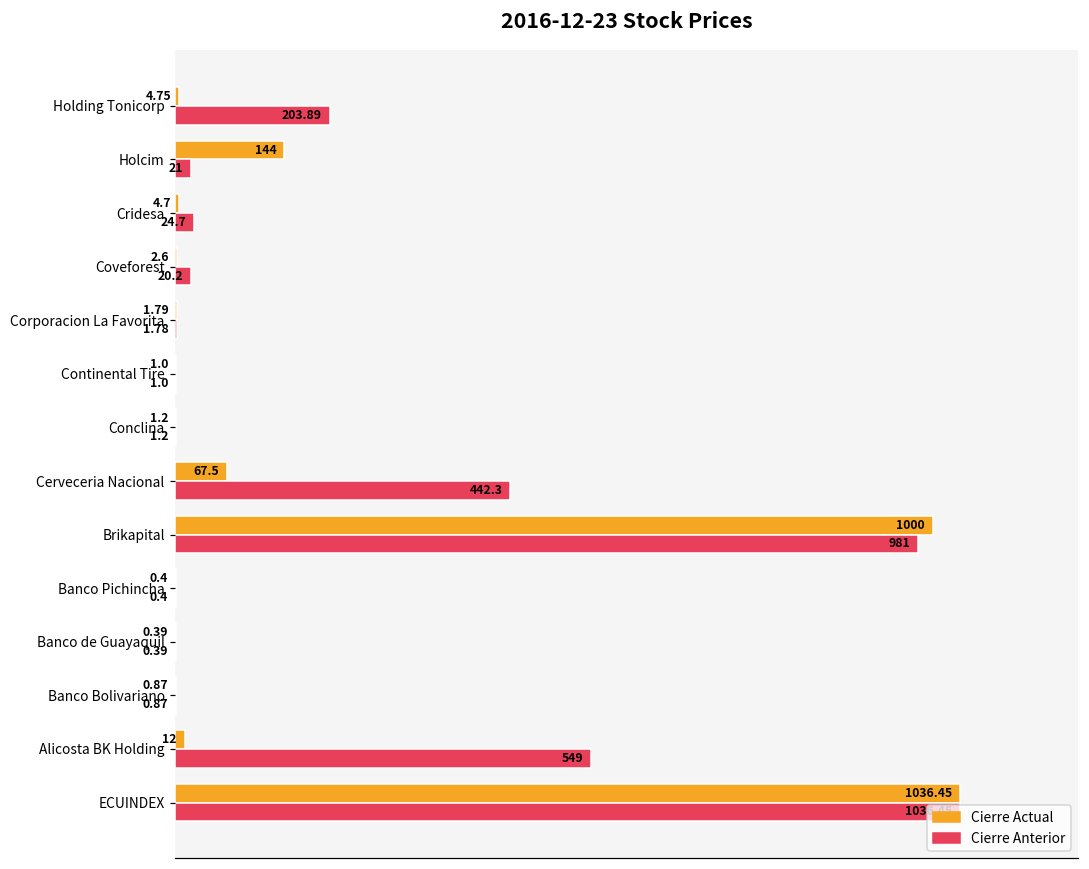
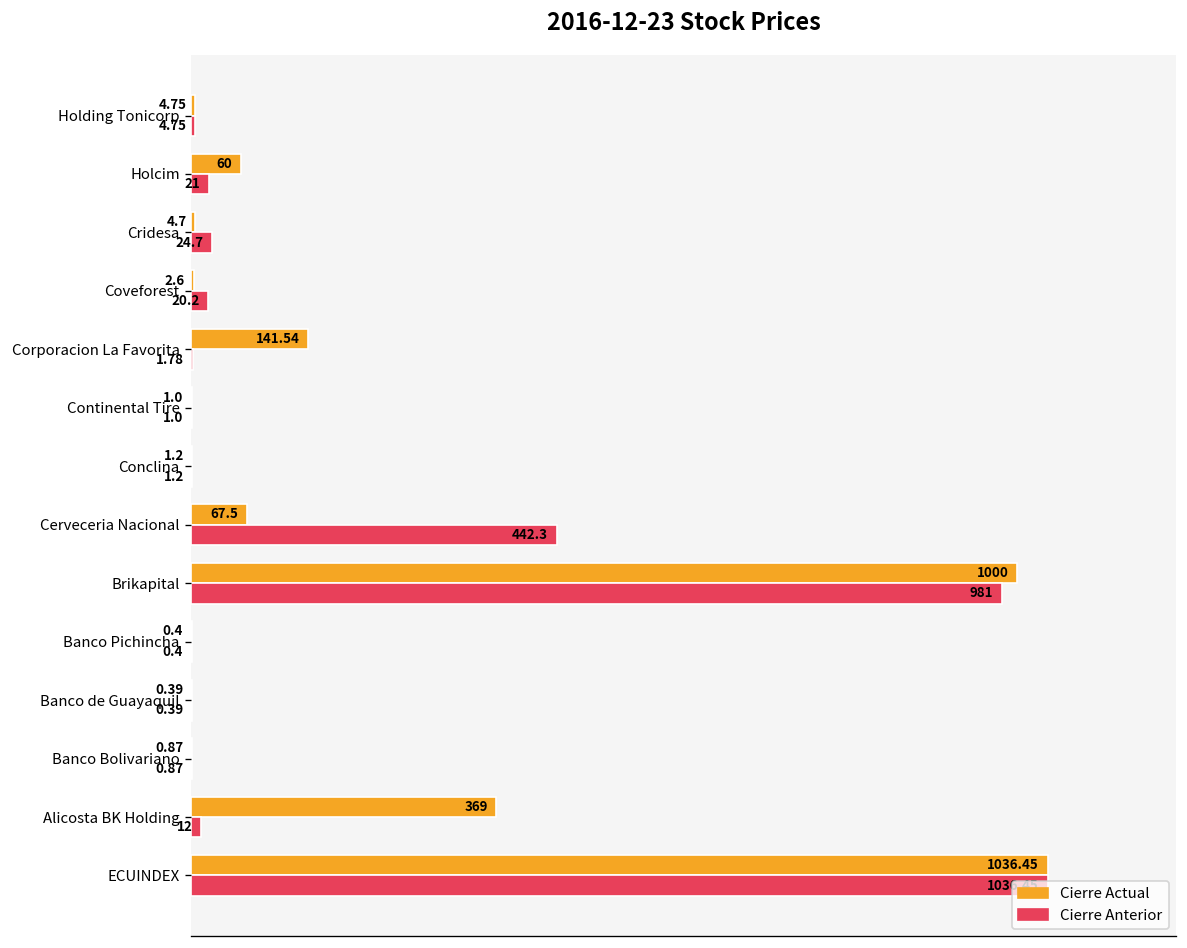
  {
    "Cierre Actual": {
-     "Holcim": 144,
-     "Corporacion La Favorita": 1.79,
-     "Alicosta BK Holding": 12
+     "Holcim": 60,
+     "Corporacion La Favorita": 141.54,
+     "Alicosta BK Holding": 369
    },
    "Cierre Anterior": {
-     "Holding Tonicorp": 203.89,
-     "Alicosta BK Holding": 549
+     "Holding Tonicorp": 4.75,
+     "Alicosta BK Holding": 12
    }
  }
